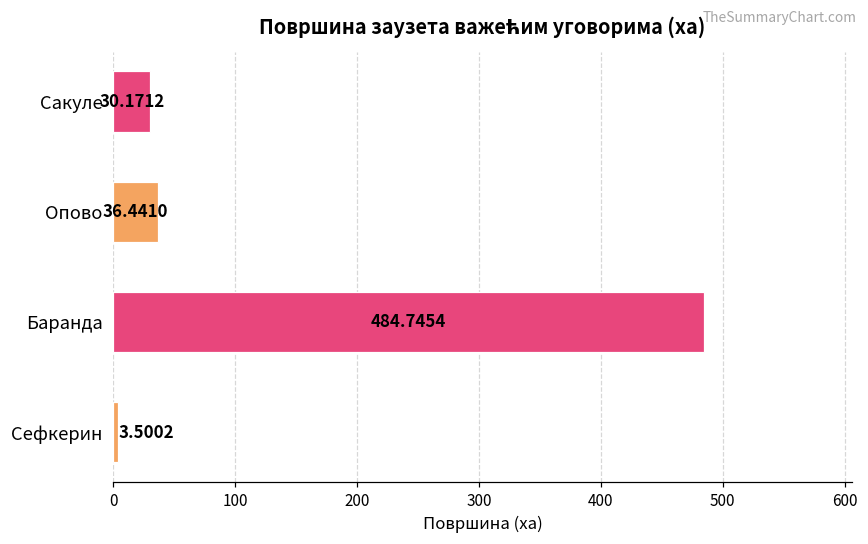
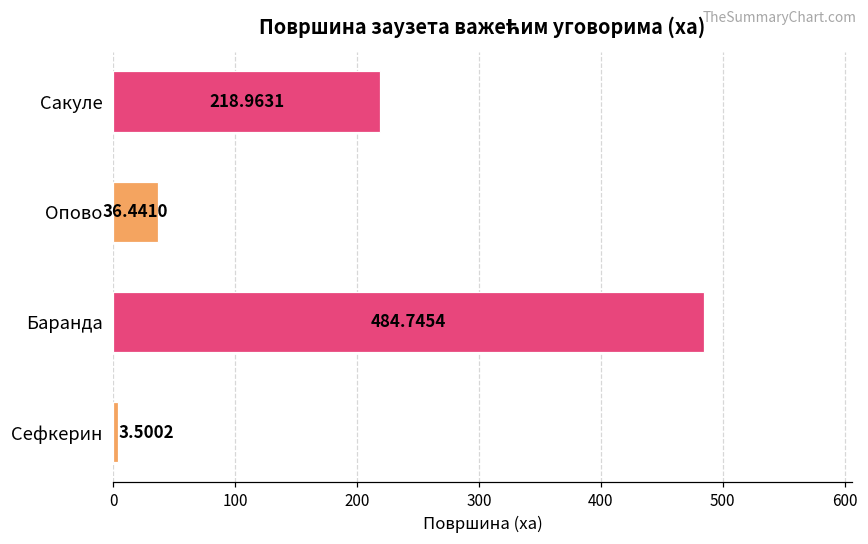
  {
-   "Сакуле": 30.1712,
+   "Сакуле": 218.9631,
    "Опово": 36.4410,
    "Баранда": 484.7454,
    "Сефкерин": 3.5002
  }
